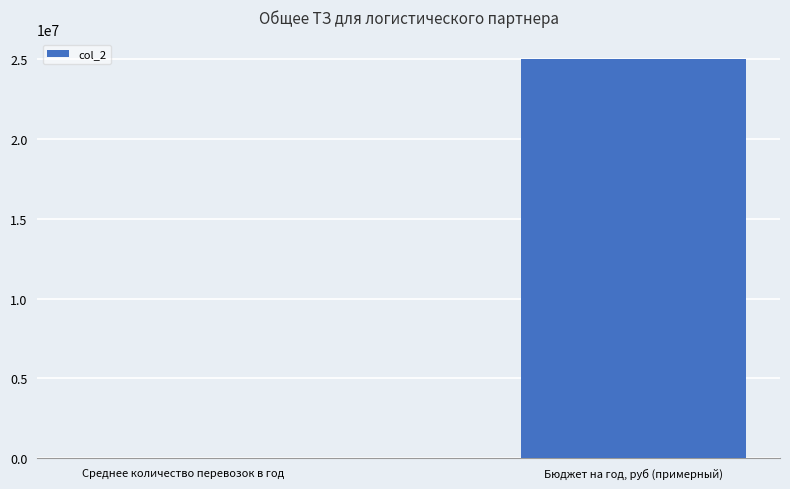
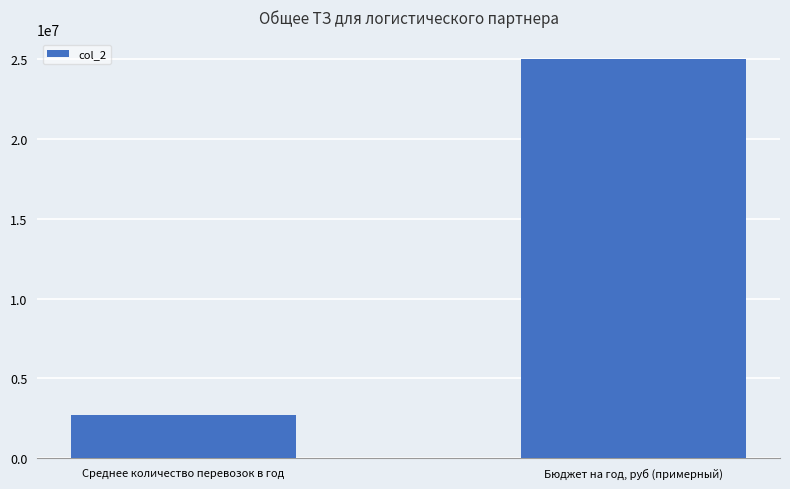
  {
-   "Среднее количество перевозок в год": 0,
+   "Среднее количество перевозок в год": 2700000,
    "Бюджет на год, руб (примерный)": 25000000
  }
